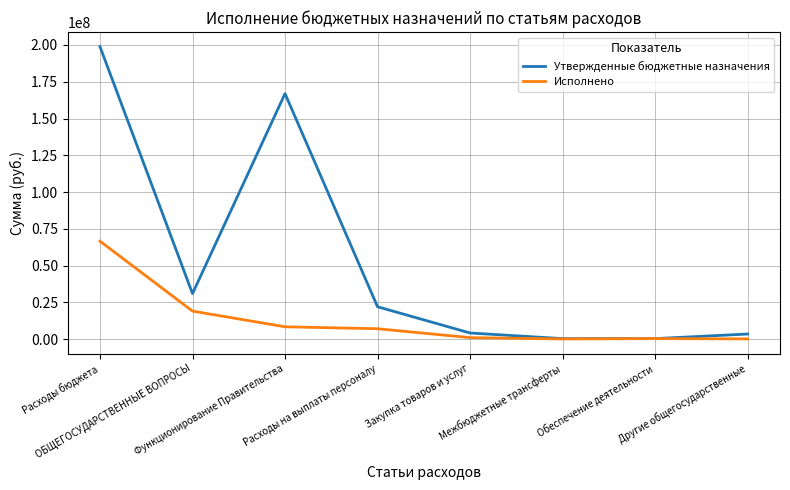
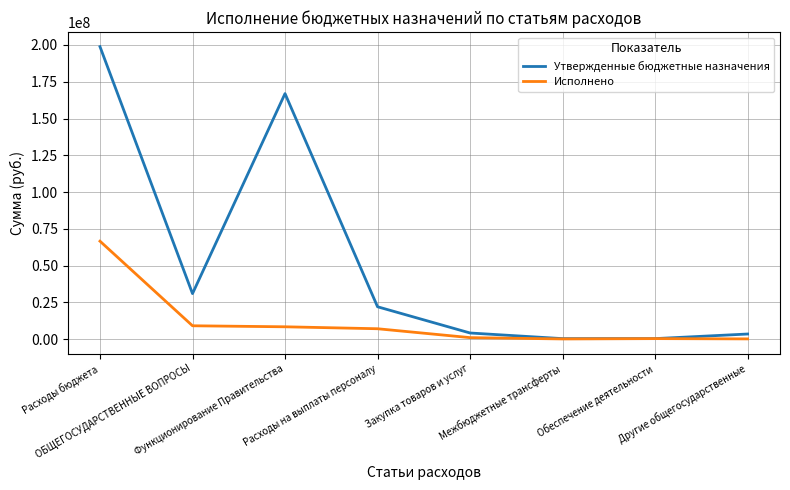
  {
    "Утвержденные бюджетные назначения": {
      "Расходы бюджета": 199000000,
      "ОБЩЕГОСУДАРСТВЕННЫЕ ВОПРОСЫ": 31000000,
      "Функционирование Правительства": 167000000,
      "Расходы на выплаты персоналу": 22000000,
      "Закупка товаров и услуг": 4000000,
      "Другие общегосударственные": 4000000
    },
    "Исполнено": {
      "Расходы бюджета": 67000000,
-     "ОБЩЕГОСУДАРСТВЕННЫЕ ВОПРОСЫ": 19000000,
+     "ОБЩЕГОСУДАРСТВЕННЫЕ ВОПРОСЫ": 9000000,
      "Функционирование Правительства": 8000000,
      "Расходы на выплаты персоналу": 7000000,
      "Закупка товаров и услуг": 1000000,
      "Другие общегосударственные": 0
    }
  }
